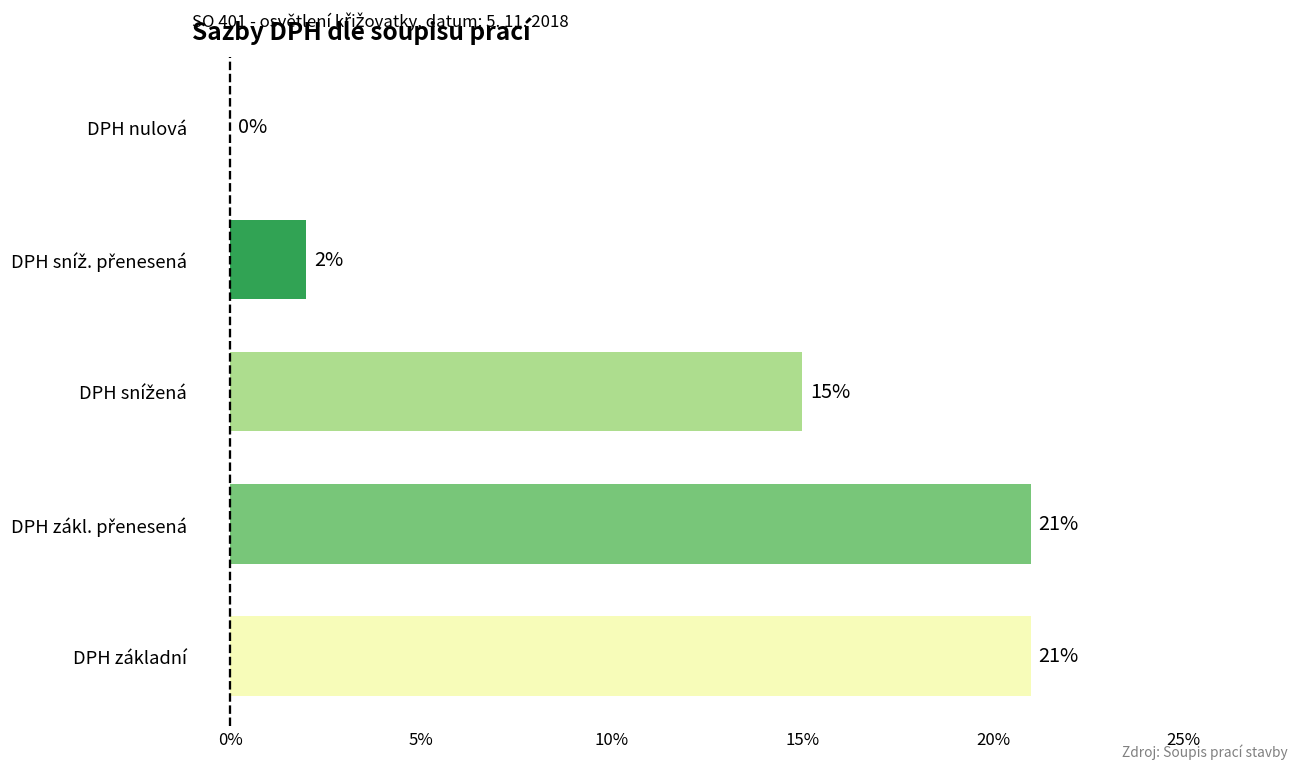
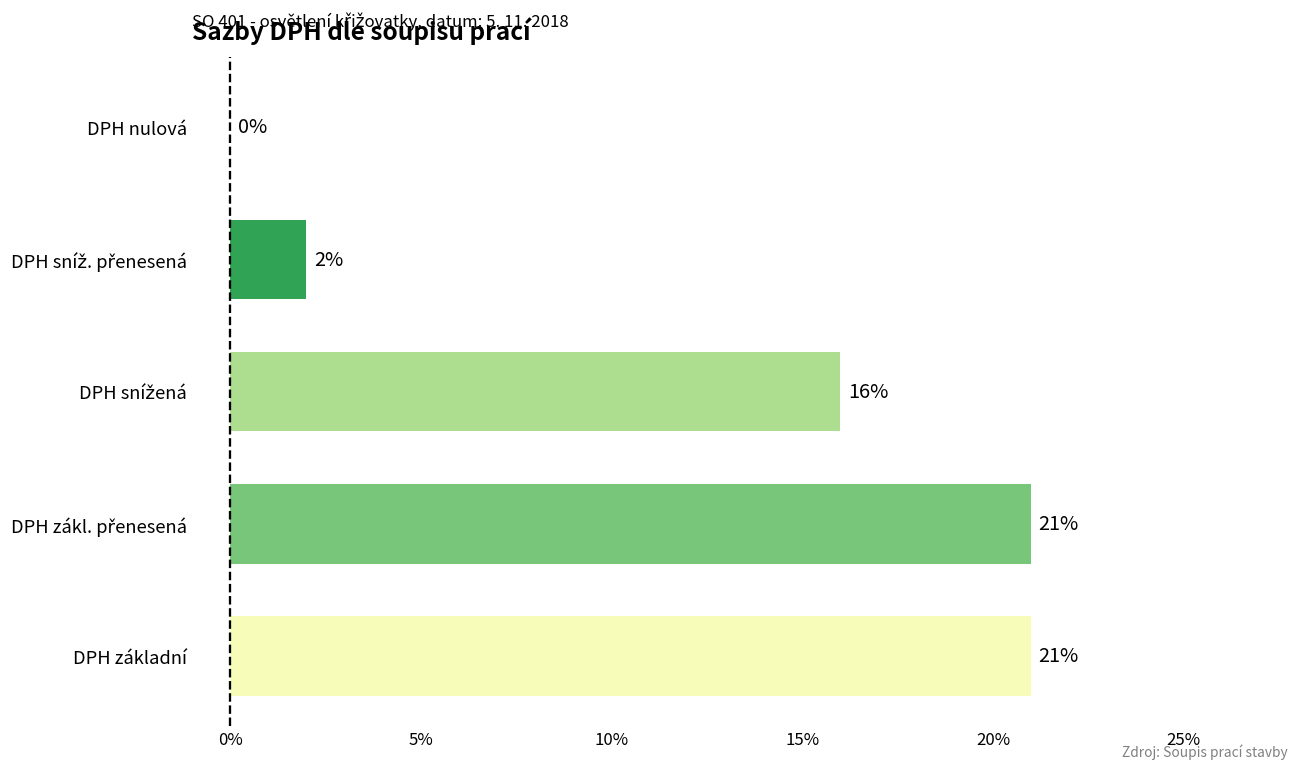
  {
    "DPH nulová": "0%",
    "DPH sníž. přenesená": "2%",
-   "DPH snížená": "15%",
+   "DPH snížená": "16%",
    "DPH zákl. přenesená": "21%",
    "DPH základní": "21%"
  }
